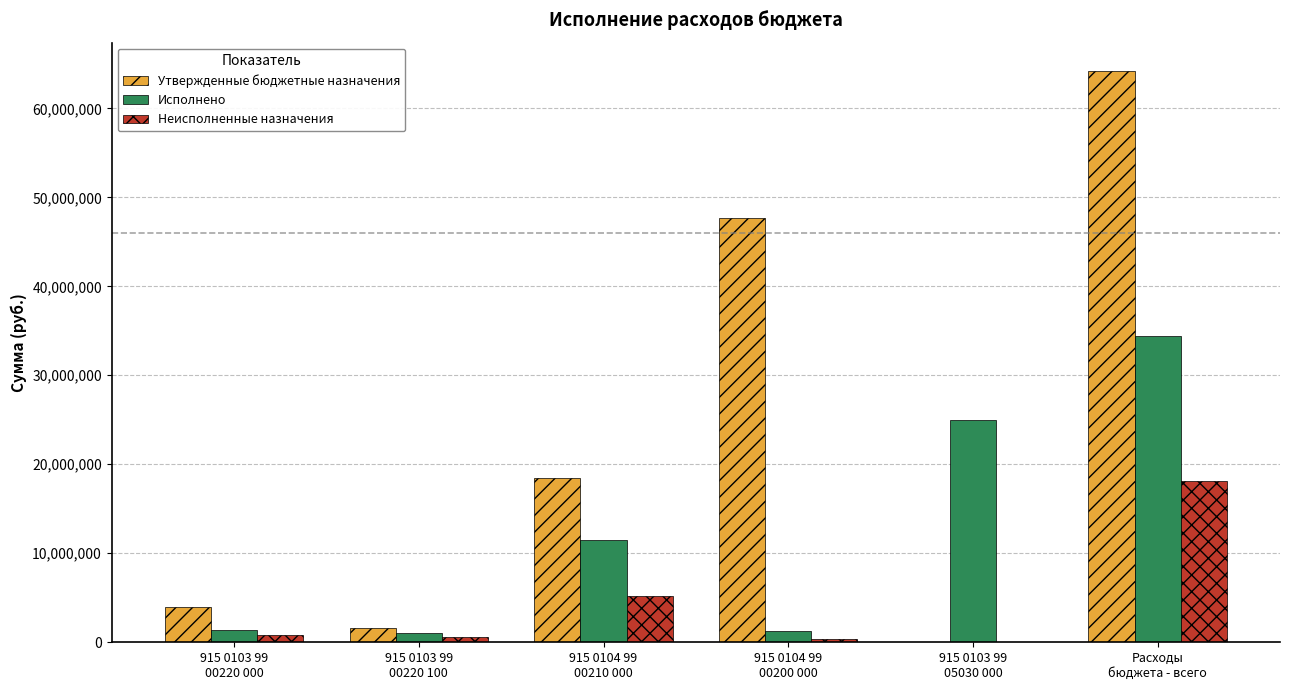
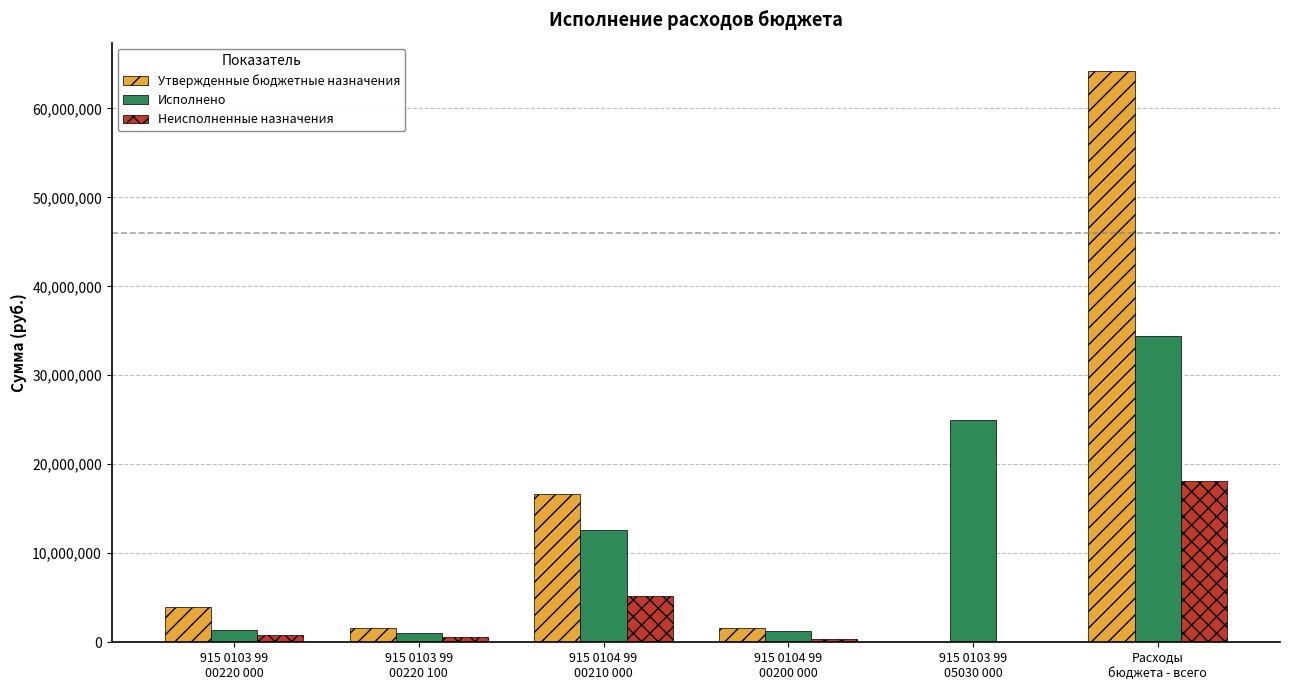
  {
    "Утвержденные бюджетные назначения": {
      "915 0103 99 00220 000": "4,000,000",
      "915 0103 99 00220 100": "2,000,000",
-     "915 0104 99 00210 000": "18,000,000",
-     "915 0104 99 00200 000": "48,000,000",
+     "915 0104 99 00210 000": "17,000,000",
+     "915 0104 99 00200 000": "2,000,000",
      "Расходы бюджета - всего": "64,000,000"
    },
    "Исполнено": {
      "915 0103 99 00220 000": "1,000,000",
      "915 0103 99 00220 100": "1,000,000",
-     "915 0104 99 00210 000": "11,000,000",
+     "915 0104 99 00210 000": "13,000,000",
      "915 0104 99 00200 000": "1,000,000",
      "915 0103 99 05030 000": "25,000,000",
      "Расходы бюджета - всего": "34,000,000"
    },
    "Неисполненные назначения": {
      "915 0103 99 00220 000": "1,000,000",
      "915 0103 99 00220 100": "1,000,000",
      "915 0104 99 00210 000": "5,000,000",
      "915 0104 99 00200 000": "0",
      "915 0103 99 05030 000": "0",
      "Расходы бюджета - всего": "18,000,000"
    }
  }
